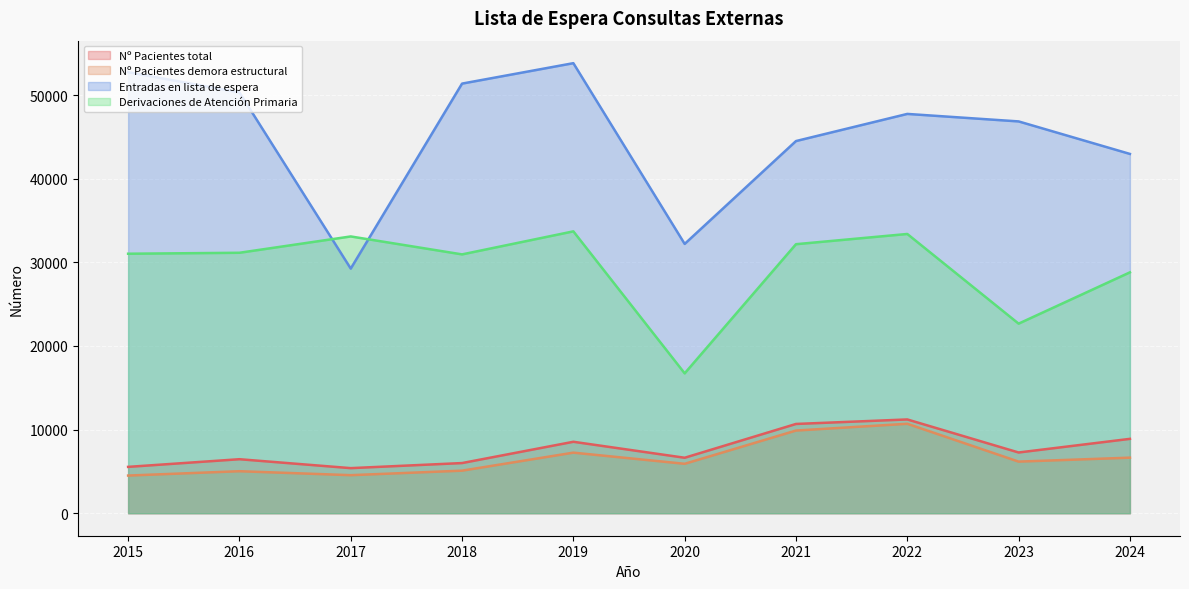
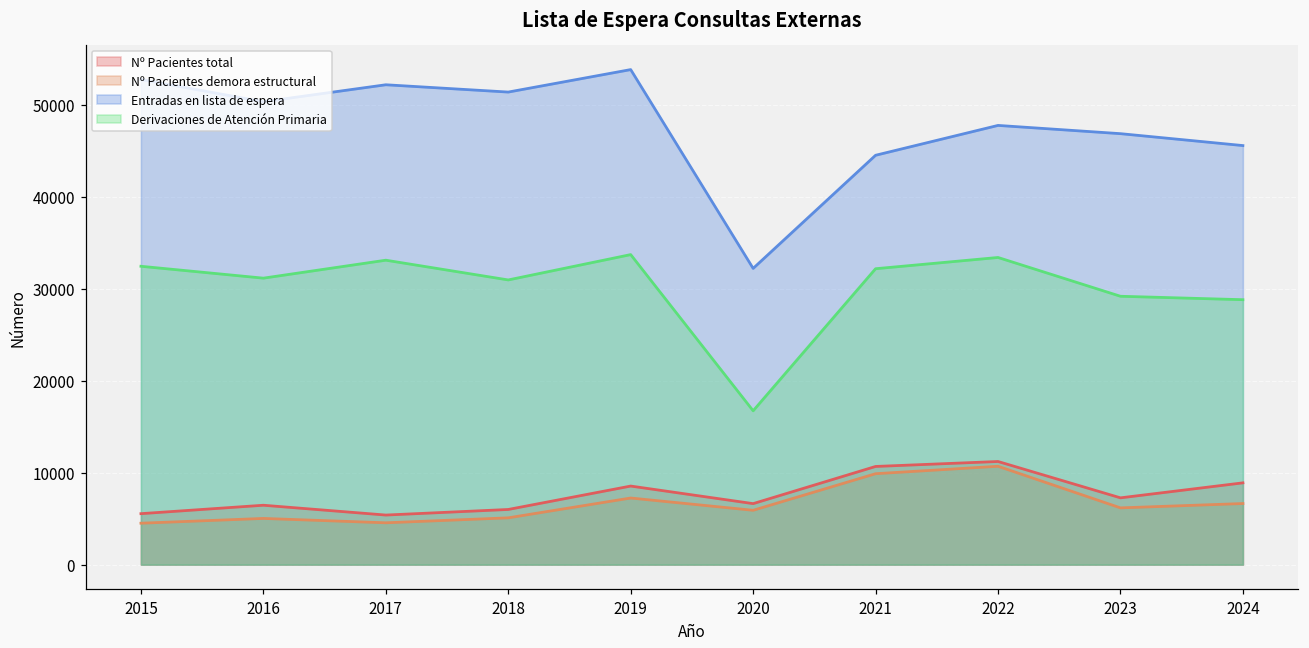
  {
    "Entradas en lista de espera": {
-     "2017": 29000,
+     "2017": 52000,
      "2018": 51000,
      "2019": 54000,
      "2020": 32000,
      "2021": 45000,
      "2022": 48000,
      "2023": 47000,
-     "2024": 43000
+     "2024": 46000
    },
    "Derivaciones de Atención Primaria": {
-     "2015": 31000,
+     "2015": 32000,
      "2016": 31000,
      "2017": 33000,
      "2018": 31000,
      "2019": 34000,
      "2020": 17000,
      "2021": 32000,
      "2022": 33000,
-     "2023": 23000,
+     "2023": 29000,
      "2024": 29000
    }
  }
